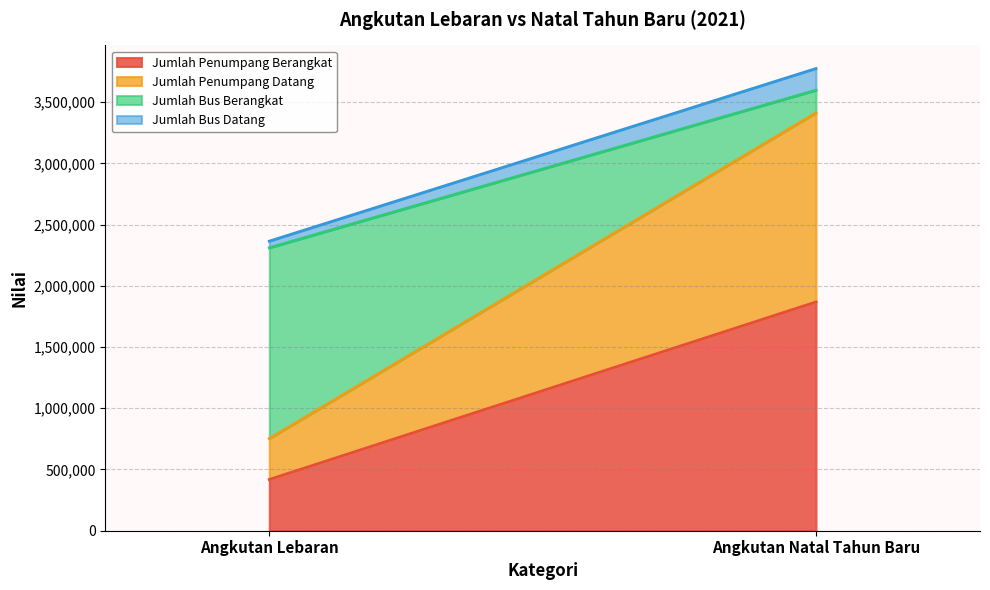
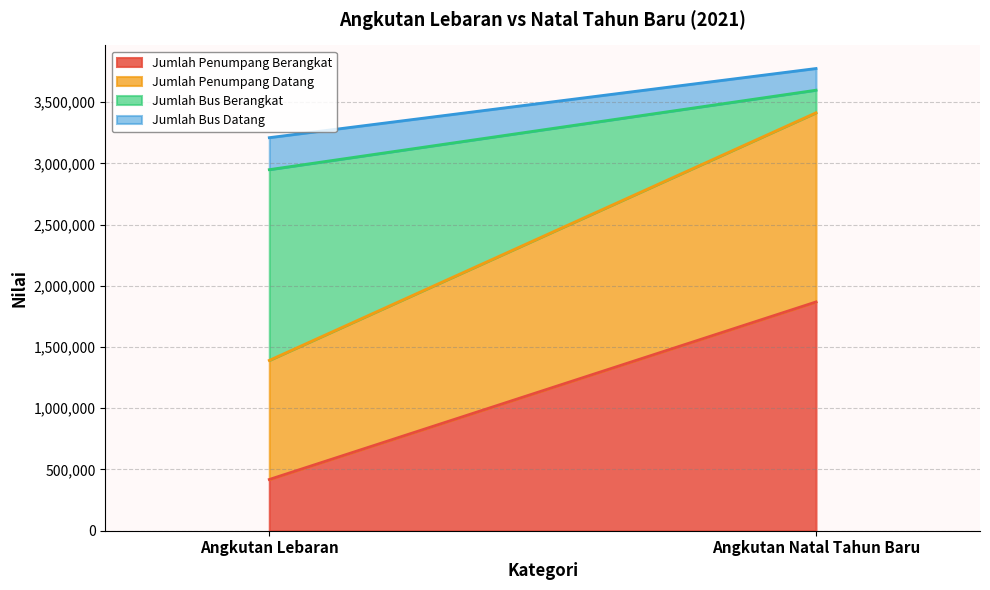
  {
    "Jumlah Penumpang Berangkat": {
      "Angkutan Lebaran": "420,000",
      "Angkutan Natal Tahun Baru": "1,870,000"
    },
    "Jumlah Penumpang Datang": {
-     "Angkutan Lebaran": "330,000",
+     "Angkutan Lebaran": "970,000",
      "Angkutan Natal Tahun Baru": "1,540,000"
    },
    "Jumlah Bus Berangkat": {
      "Angkutan Lebaran": "1,560,000",
      "Angkutan Natal Tahun Baru": "180,000"
    },
    "Jumlah Bus Datang": {
-     "Angkutan Lebaran": "50,000",
+     "Angkutan Lebaran": "260,000",
      "Angkutan Natal Tahun Baru": "180,000"
    }
  }
